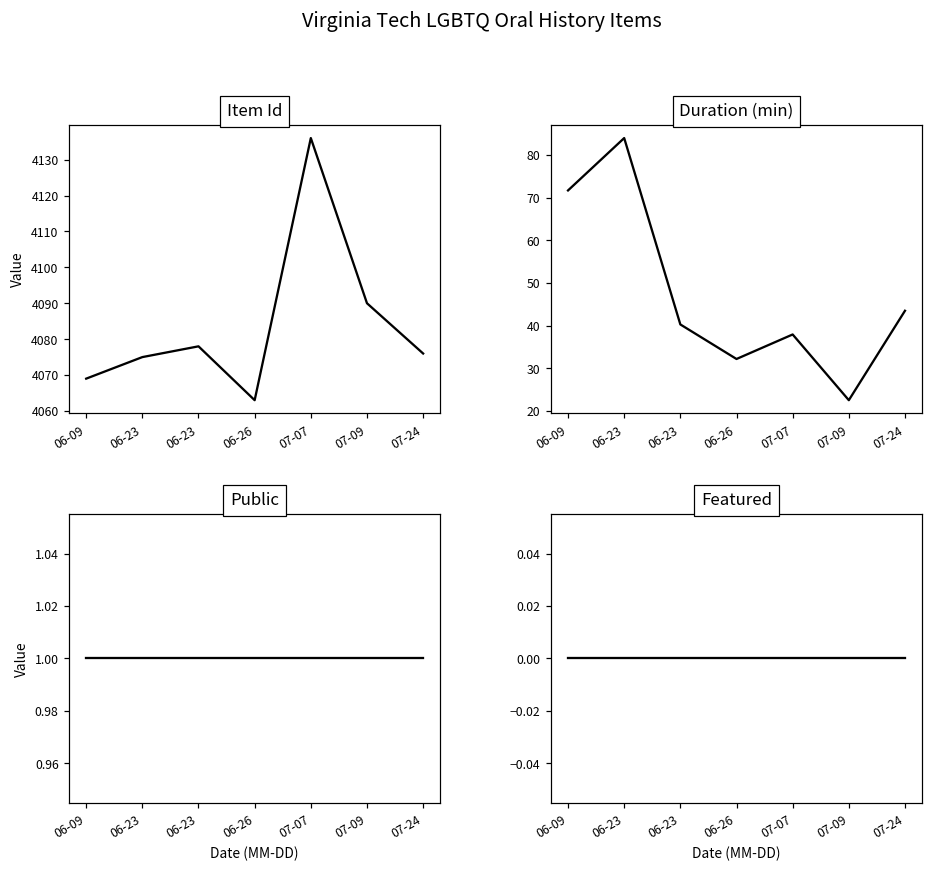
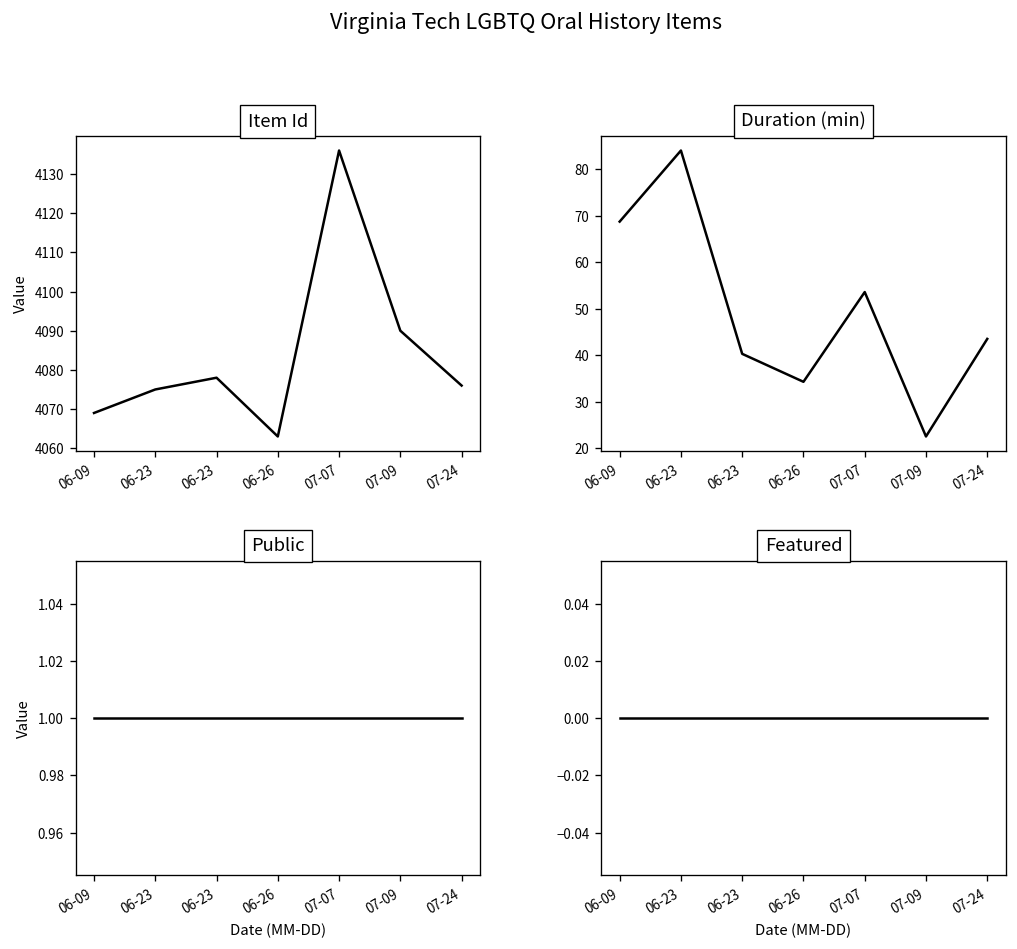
  {
    "Item Id": {
      "06-09": 4069,
      "06-26": 4063,
      "07-07": 4136,
      "07-09": 4090,
      "07-24": 4076
    },
    "Duration (min)": {
-     "06-09": 72,
-     "06-26": 32,
-     "07-07": 38,
+     "06-09": 69,
+     "06-26": 34,
+     "07-07": 54,
      "07-09": 23,
      "07-24": 43
    },
    "Public": {
      "06-09": 1.000,
      "06-26": 1.000,
      "07-07": 1.000,
      "07-09": 1.000,
      "07-24": 1.000
    },
    "Featured": {
      "06-09": 0.000,
      "06-26": 0.000,
      "07-07": 0.000,
      "07-09": 0.000,
      "07-24": 0.000
    }
  }
